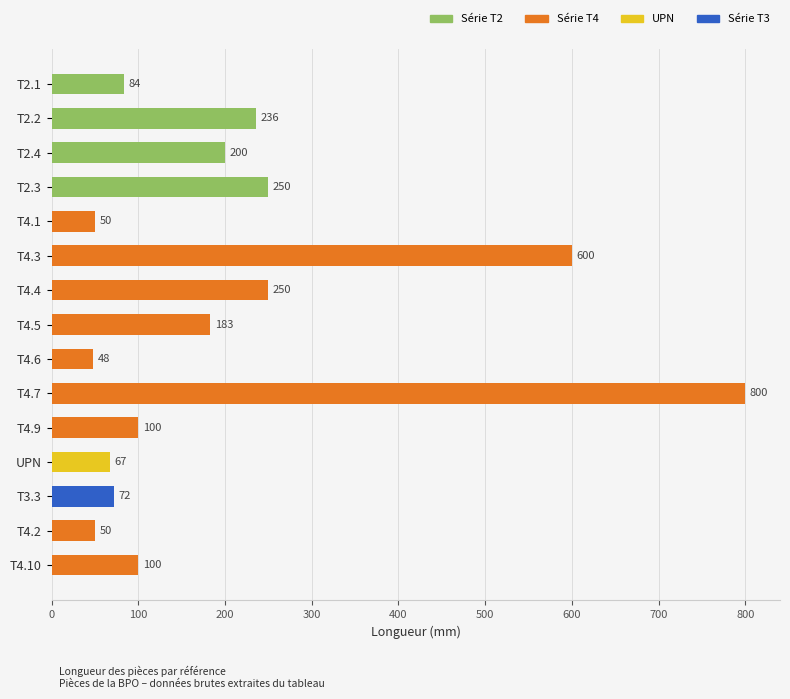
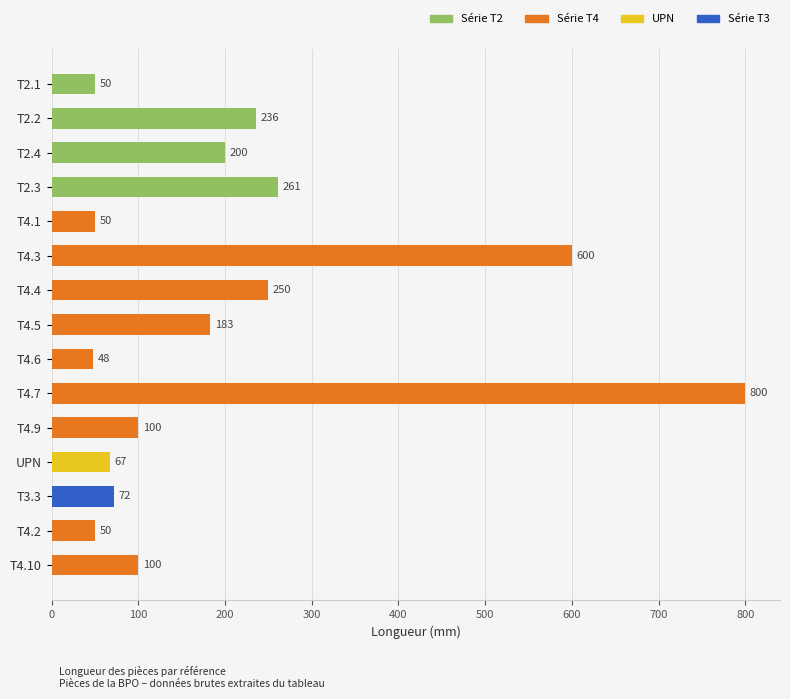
  {
-   "T2.1": 84,
+   "T2.1": 50,
    "T2.2": 236,
    "T2.4": 200,
-   "T2.3": 250,
+   "T2.3": 261,
    "T4.1": 50,
    "T4.3": 600,
    "T4.4": 250,
    "T4.5": 183,
    "T4.6": 48,
    "T4.7": 800,
    "T4.9": 100,
    "UPN": 67,
    "T3.3": 72,
    "T4.2": 50,
    "T4.10": 100
  }
